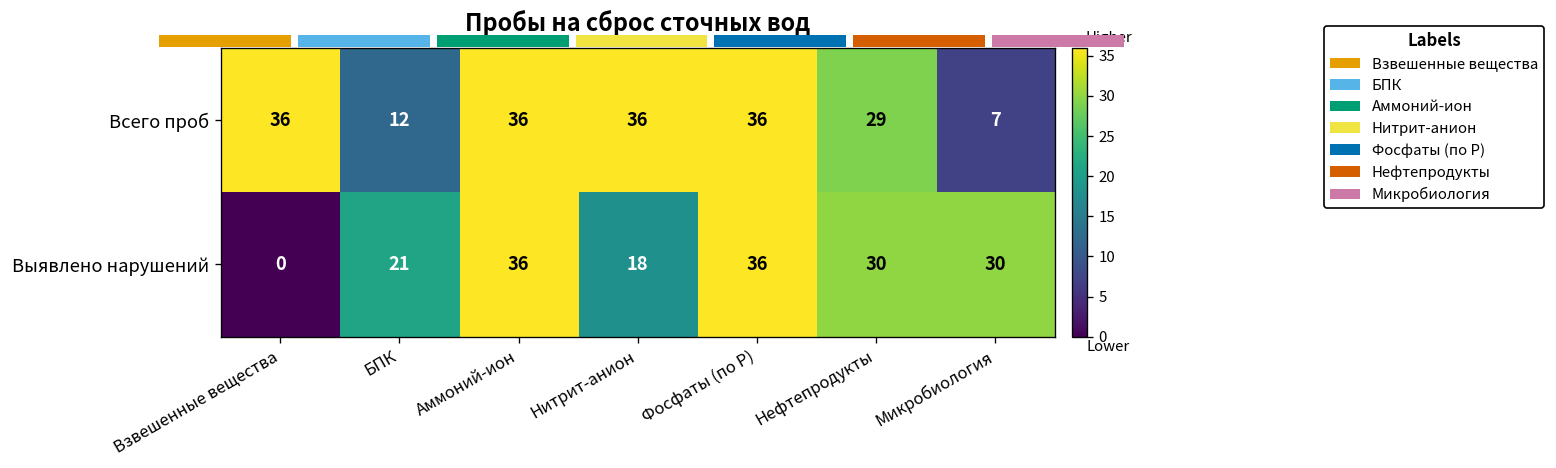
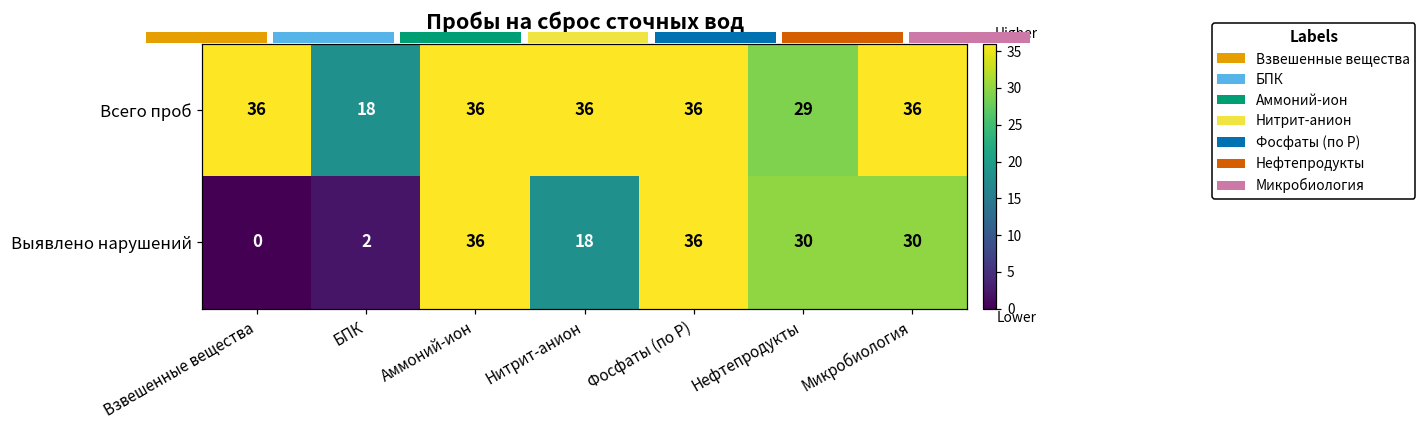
  {
    "Всего проб": {
      "Взвешенные вещества": 36,
-     "БПК": 12,
+     "БПК": 18,
      "Аммоний-ион": 36,
      "Нитрит-анион": 36,
      "Фосфаты (по Р)": 36,
      "Нефтепродукты": 29,
-     "Микробиология": 7
+     "Микробиология": 36
    },
    "Выявлено нарушений": {
      "Взвешенные вещества": 0,
-     "БПК": 21,
+     "БПК": 2,
      "Аммоний-ион": 36,
      "Нитрит-анион": 18,
      "Фосфаты (по Р)": 36,
      "Нефтепродукты": 30,
      "Микробиология": 30
    }
  }
